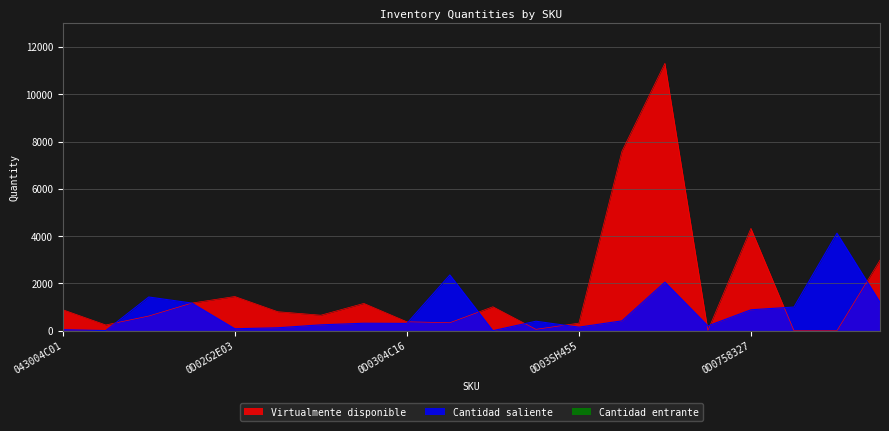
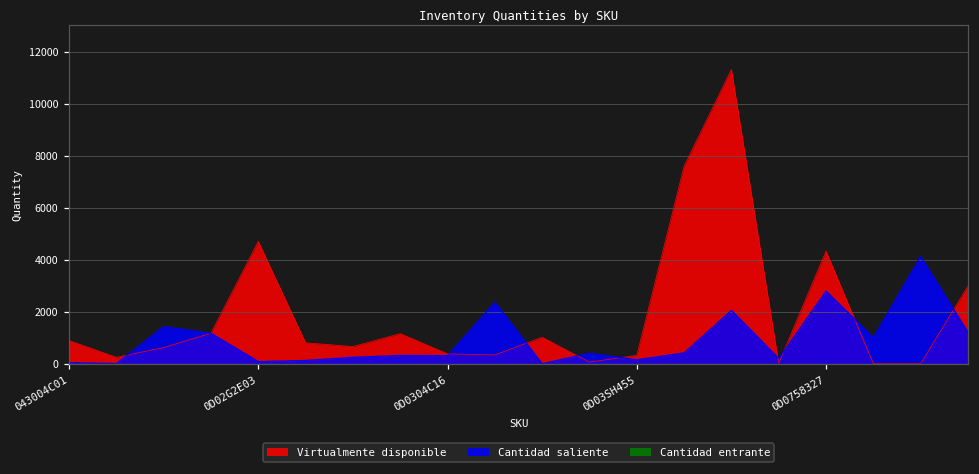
  {
    "Virtualmente disponible": {
      "043004C01": 900,
-     "0D02G2E03": 1400,
+     "0D02G2E03": 4700,
      "0D03SH455": 300,
      "0D0758327": 4300
    },
    "Cantidad saliente": {
      "0D03SH455": 200,
-     "0D0758327": 900
+     "0D0758327": 2800
    },
    "Cantidad entrante": {
      "0D0304C16": 0,
      "0D03SH455": 0,
      "0D0758327": 0
    }
  }
